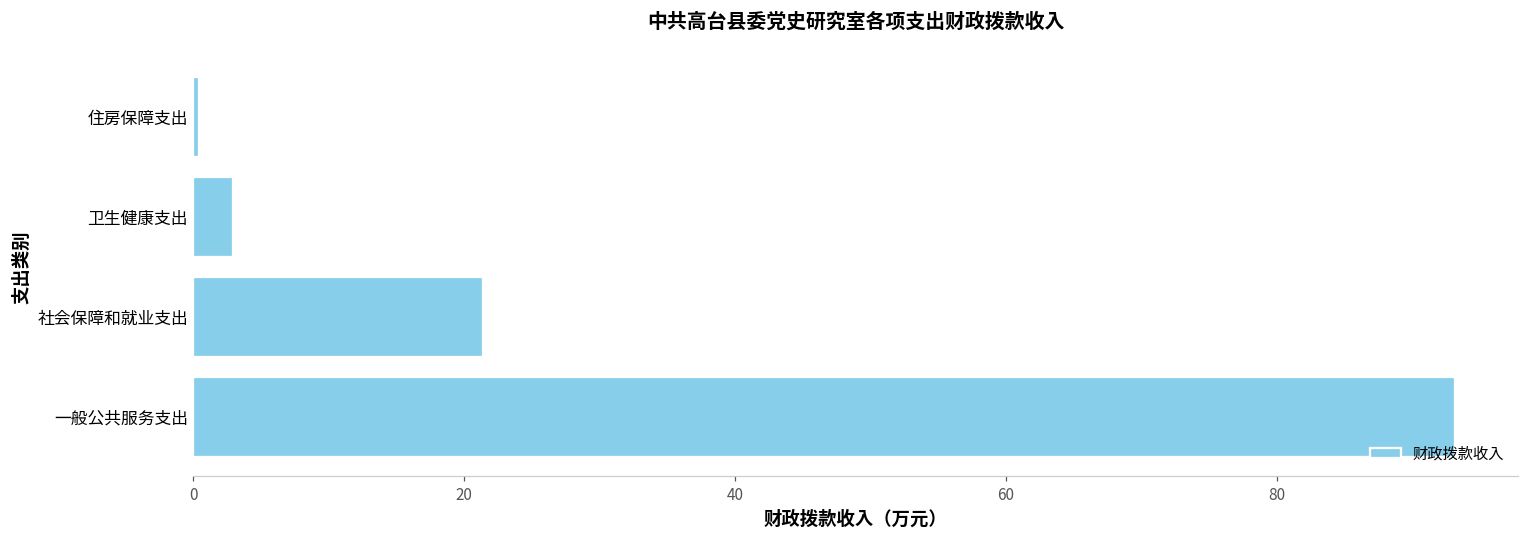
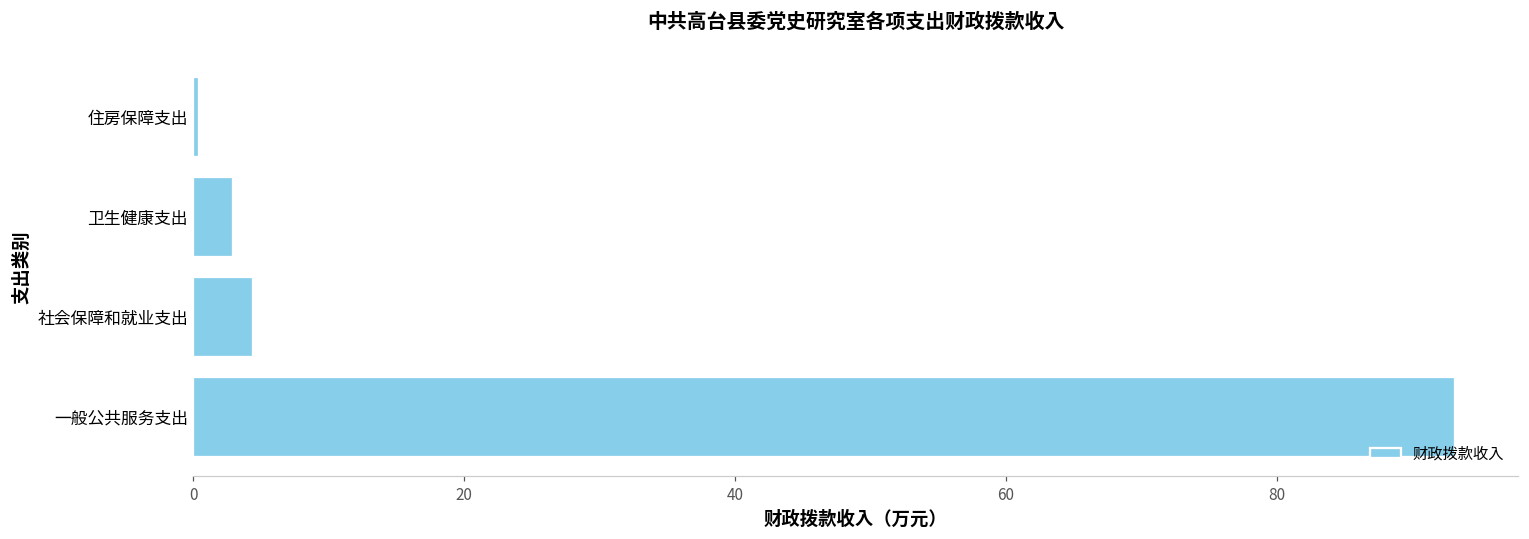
  {
    "住房保障支出": 0.4,
    "卫生健康支出": 2.9,
-   "社会保障和就业支出": 21.4,
+   "社会保障和就业支出": 4.4,
    "一般公共服务支出": 93.2
  }
